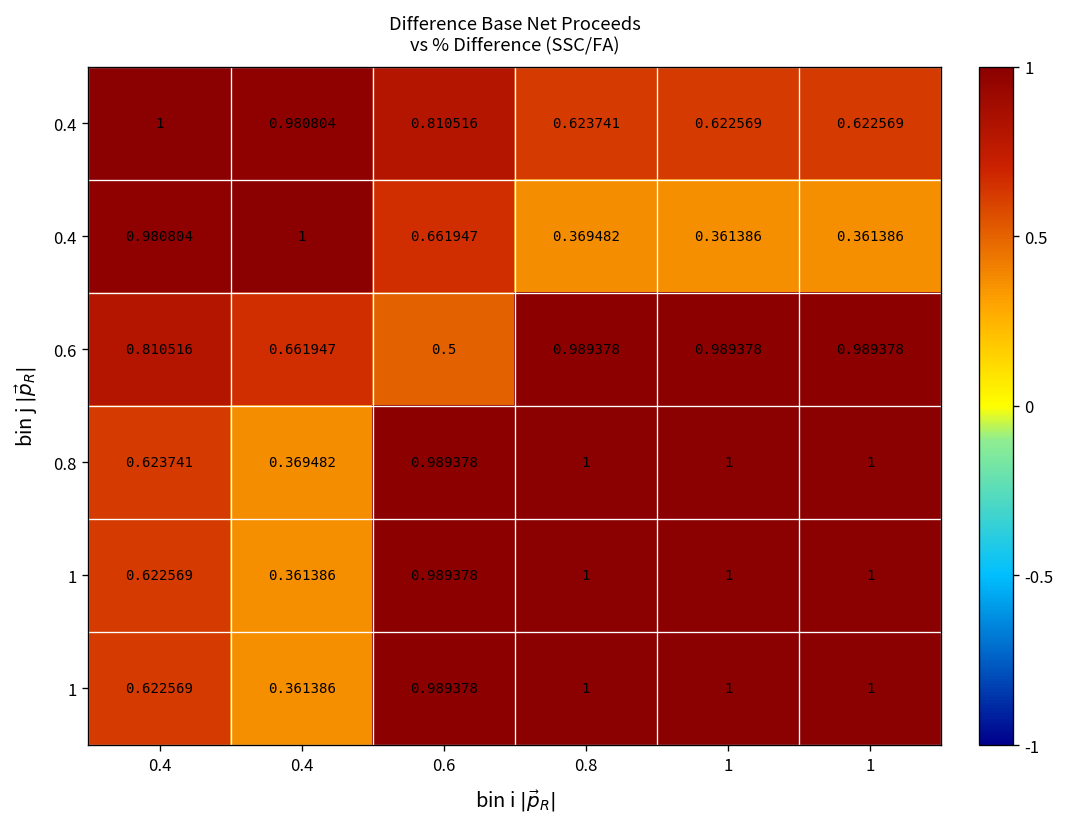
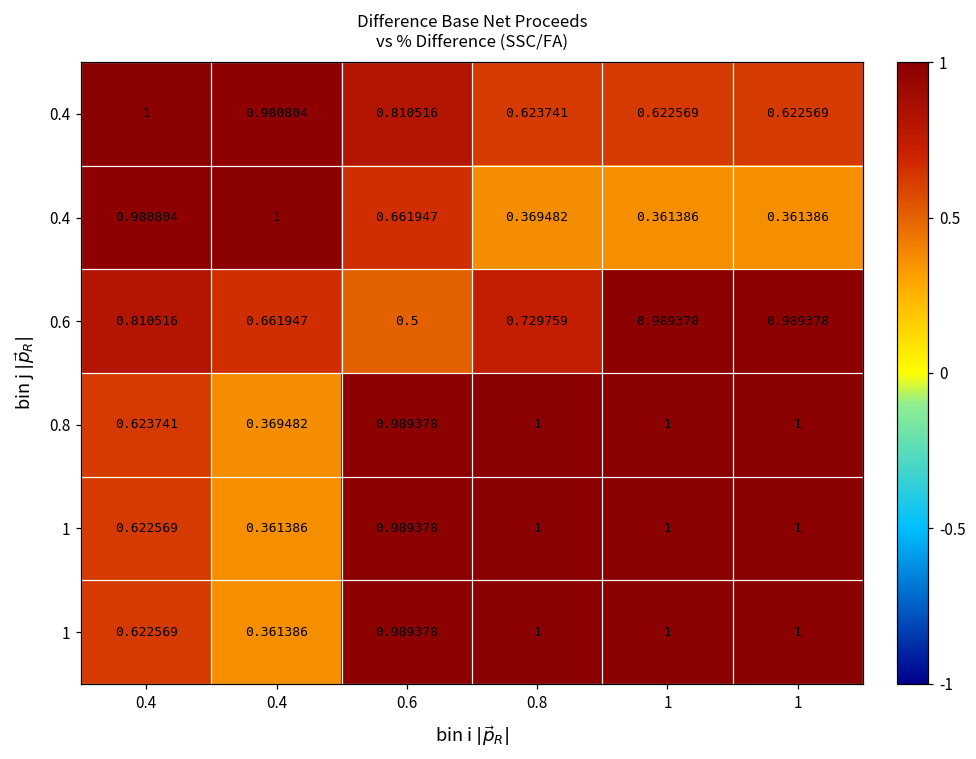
  {
    "0.6": {
      "0.6": 0.5,
-     "0.8": 0.989378
+     "0.8": 0.729759
    },
    "0.8": {
      "0.6": 0.989378,
      "0.8": 1
    }
  }
